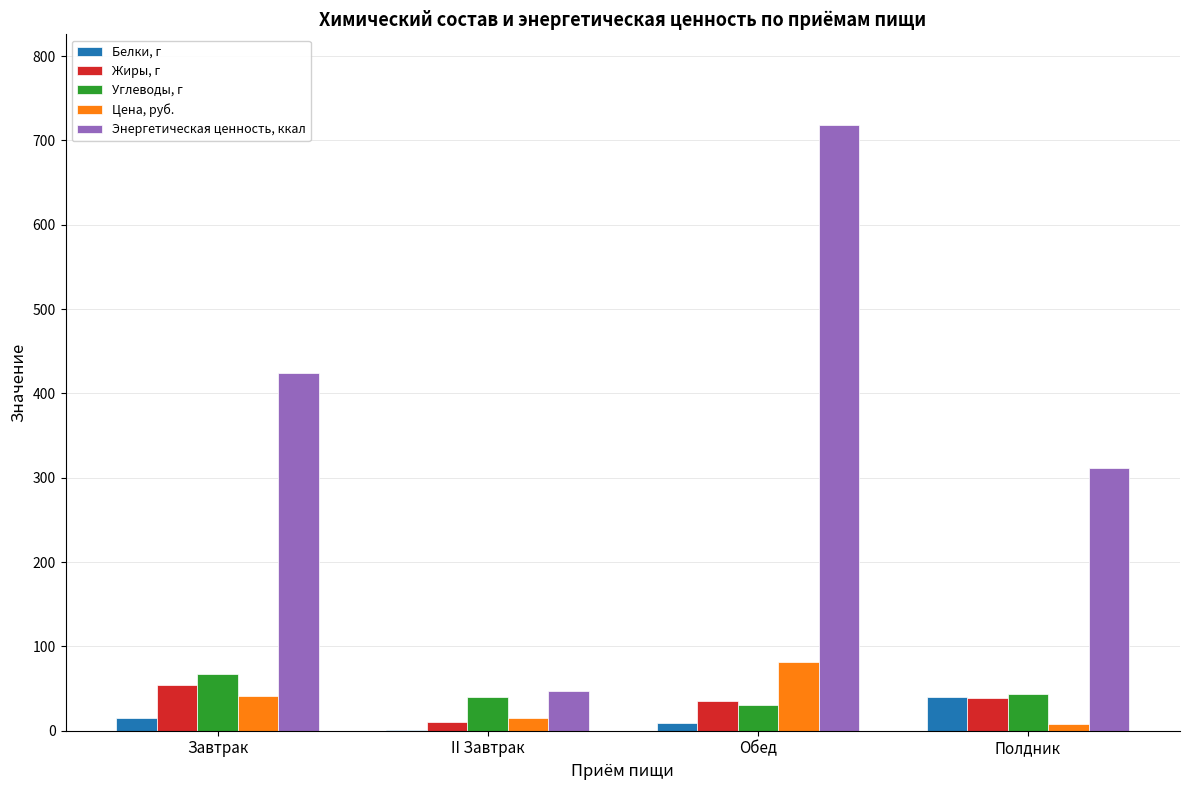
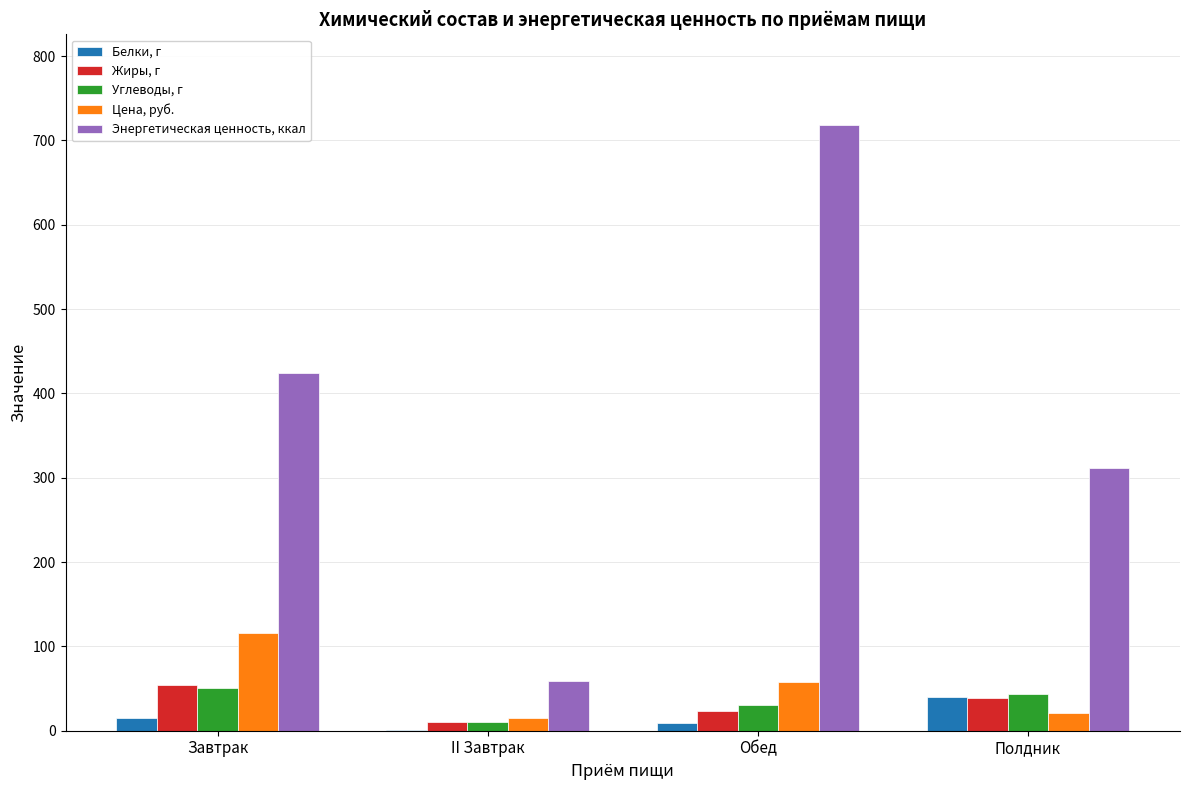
  {
    "Белки, г": {
      "Завтрак": 20,
      "Обед": 10,
      "Полдник": 40
    },
    "Жиры, г": {
      "Завтрак": 50,
      "II Завтрак": 10,
-     "Обед": 40,
+     "Обед": 20,
      "Полдник": 40
    },
    "Углеводы, г": {
-     "Завтрак": 70,
-     "II Завтрак": 40,
+     "Завтрак": 50,
+     "II Завтрак": 10,
      "Обед": 30,
      "Полдник": 40
    },
    "Цена, руб.": {
-     "Завтрак": 40,
+     "Завтрак": 120,
      "II Завтрак": 10,
-     "Обед": 80,
-     "Полдник": 10
+     "Обед": 60,
+     "Полдник": 20
    },
    "Энергетическая ценность, ккал": {
      "Завтрак": 420,
-     "II Завтрак": 50,
+     "II Завтрак": 60,
      "Обед": 720,
      "Полдник": 310
    }
  }
